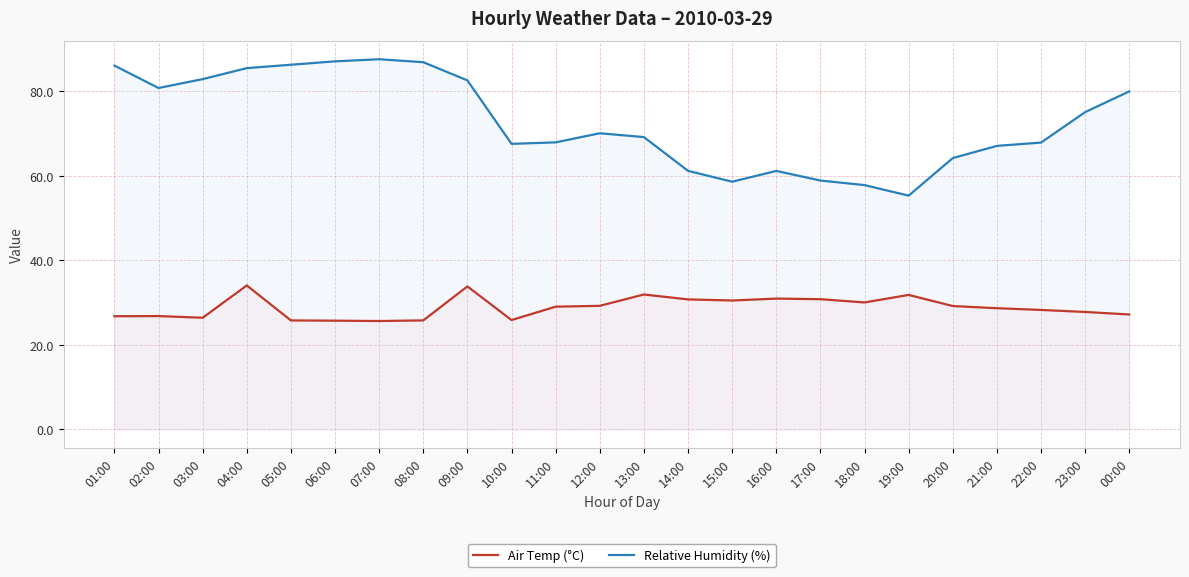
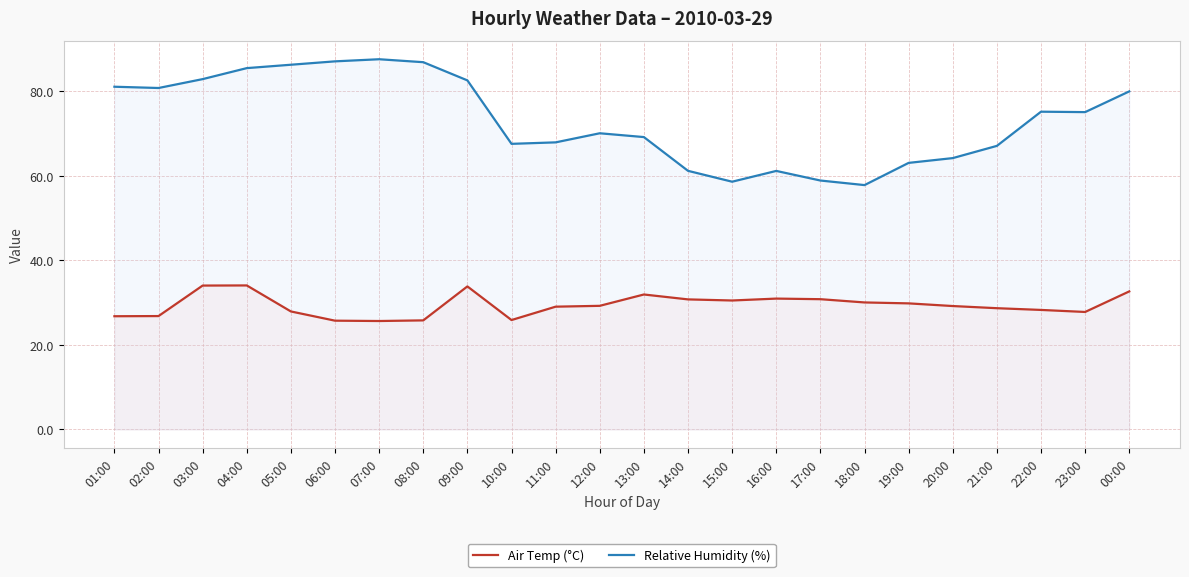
  {
    "Air Temp (°C)": {
      "01:00": 27,
      "02:00": 27,
-     "03:00": 26,
+     "03:00": 34,
      "04:00": 34,
-     "05:00": 26,
+     "05:00": 28,
      "06:00": 26,
      "07:00": 26,
      "08:00": 26,
      "09:00": 34,
      "10:00": 26,
      "11:00": 29,
      "12:00": 29,
      "13:00": 32,
      "14:00": 31,
      "15:00": 30,
      "16:00": 31,
      "17:00": 31,
      "18:00": 30,
-     "19:00": 32,
+     "19:00": 30,
      "20:00": 29,
      "21:00": 29,
      "22:00": 28,
      "23:00": 28,
-     "00:00": 27
+     "00:00": 33
    },
    "Relative Humidity (%)": {
-     "01:00": 86,
+     "01:00": 81,
      "02:00": 81,
      "03:00": 83,
      "04:00": 85,
      "05:00": 86,
      "06:00": 87,
      "07:00": 88,
      "08:00": 87,
      "09:00": 83,
      "10:00": 68,
      "11:00": 68,
      "12:00": 70,
      "13:00": 69,
      "14:00": 61,
      "15:00": 59,
      "16:00": 61,
      "17:00": 59,
      "18:00": 58,
-     "19:00": 55,
+     "19:00": 63,
      "20:00": 64,
      "21:00": 67,
-     "22:00": 68,
+     "22:00": 75,
      "23:00": 75,
      "00:00": 80
    }
  }
